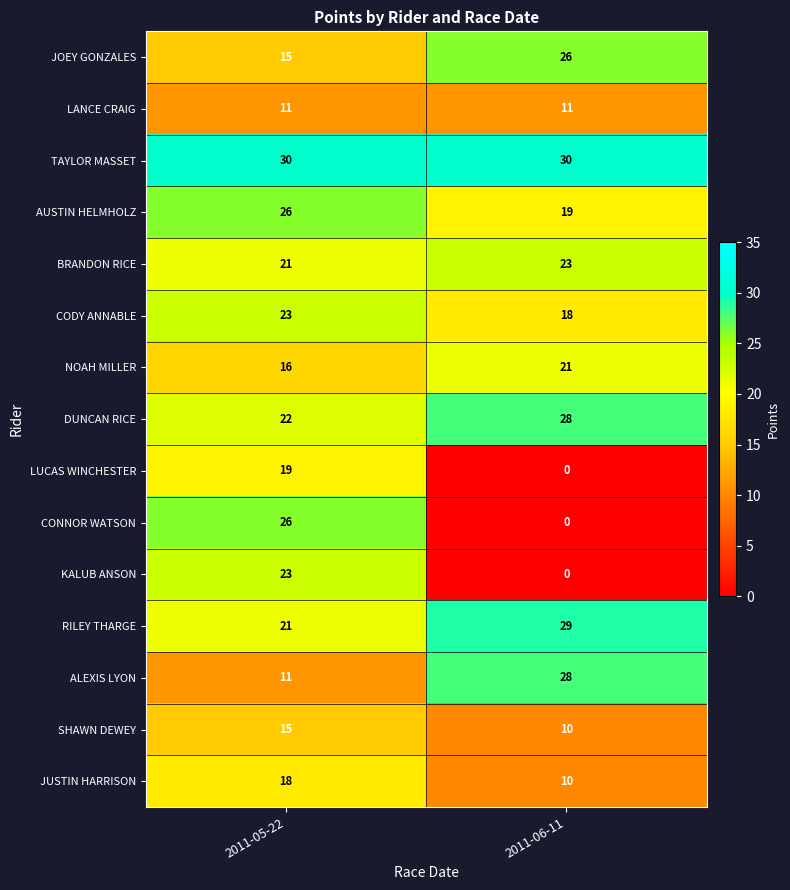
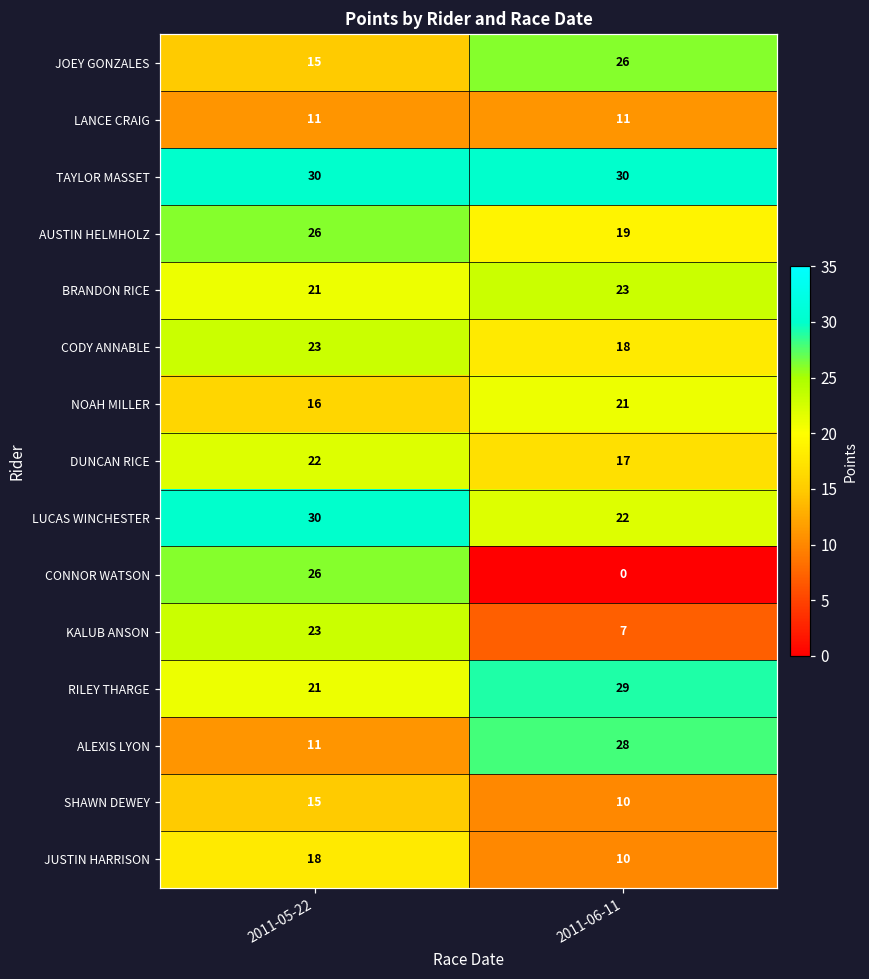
  {
    "JOEY GONZALES": {
      "2011-05-22": 15,
      "2011-06-11": 26
    },
    "LANCE CRAIG": {
      "2011-05-22": 11,
      "2011-06-11": 11
    },
    "TAYLOR MASSET": {
      "2011-05-22": 30,
      "2011-06-11": 30
    },
    "AUSTIN HELMHOLZ": {
      "2011-05-22": 26,
      "2011-06-11": 19
    },
    "BRANDON RICE": {
      "2011-05-22": 21,
      "2011-06-11": 23
    },
    "CODY ANNABLE": {
      "2011-05-22": 23,
      "2011-06-11": 18
    },
    "NOAH MILLER": {
      "2011-05-22": 16,
      "2011-06-11": 21
    },
    "DUNCAN RICE": {
      "2011-05-22": 22,
-     "2011-06-11": 28
+     "2011-06-11": 17
    },
    "LUCAS WINCHESTER": {
-     "2011-05-22": 19,
-     "2011-06-11": 0
+     "2011-05-22": 30,
+     "2011-06-11": 22
    },
    "CONNOR WATSON": {
      "2011-05-22": 26,
      "2011-06-11": 0
    },
    "KALUB ANSON": {
      "2011-05-22": 23,
-     "2011-06-11": 0
+     "2011-06-11": 7
    },
    "RILEY THARGE": {
      "2011-05-22": 21,
      "2011-06-11": 29
    },
    "ALEXIS LYON": {
      "2011-05-22": 11,
      "2011-06-11": 28
    },
    "SHAWN DEWEY": {
      "2011-05-22": 15,
      "2011-06-11": 10
    },
    "JUSTIN HARRISON": {
      "2011-05-22": 18,
      "2011-06-11": 10
    }
  }
